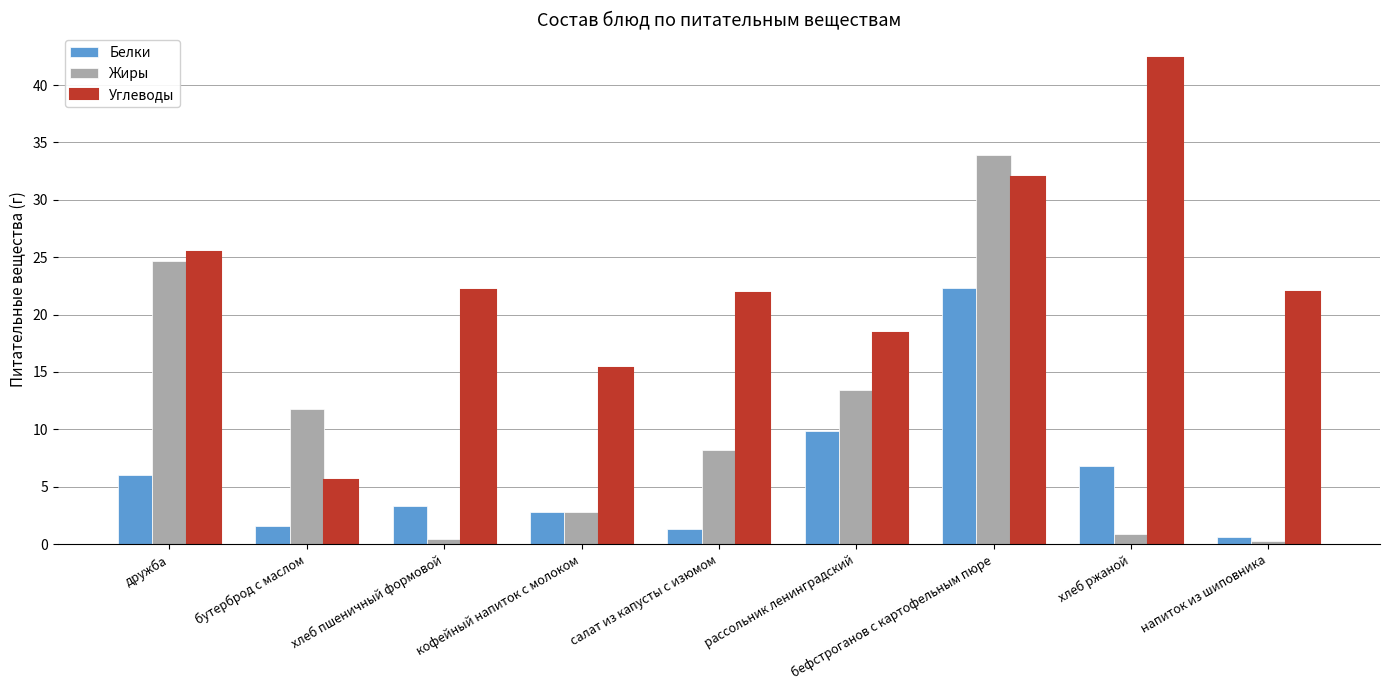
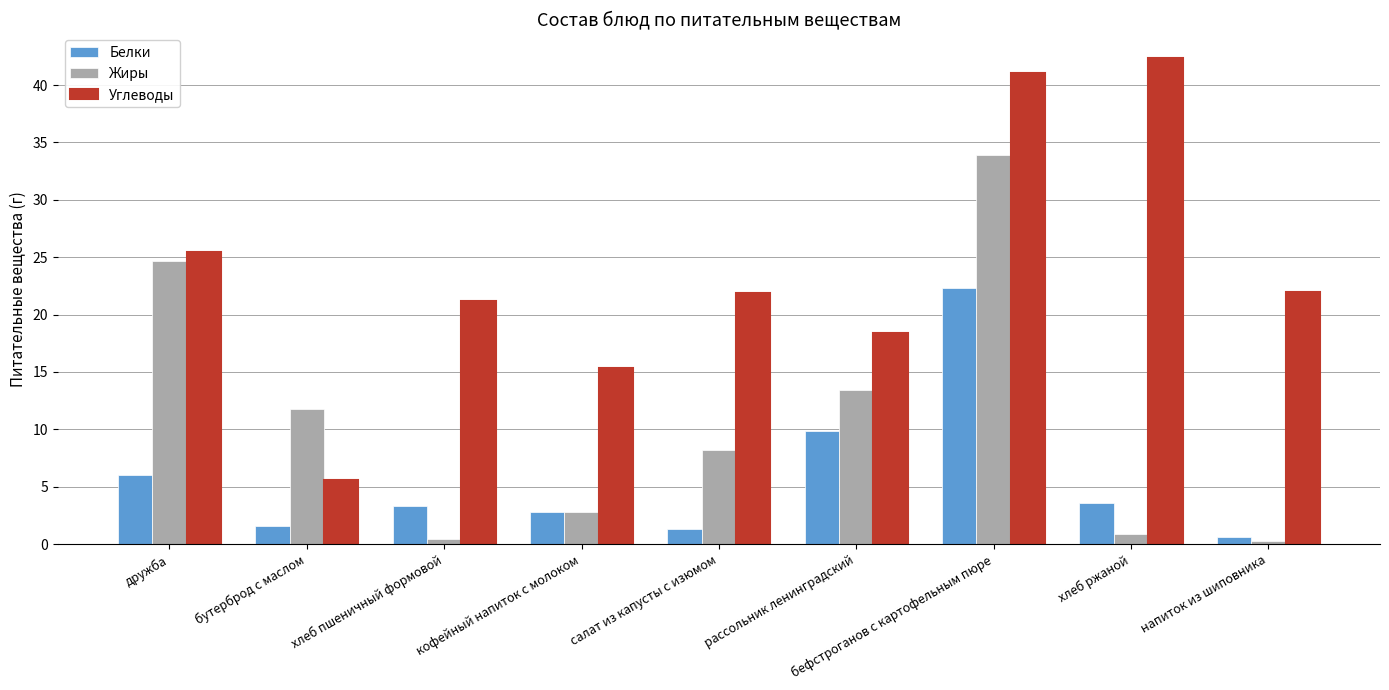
  {
    "Белки": {
      "дружба": 6.1,
      "бутерброд с маслом": 1.5,
      "хлеб пшеничный формовой": 3.3,
      "кофейный напиток с молоком": 2.8,
      "салат из капусты с изюмом": 1.3,
      "рассольник ленинградский": 9.9,
      "бефстроганов с картофельным пюре": 22.4,
-     "хлеб ржаной": 6.8,
+     "хлеб ржаной": 3.6,
      "напиток из шиповника": 0.6
    },
    "Жиры": {
      "дружба": 24.6,
      "бутерброд с маслом": 11.8,
      "хлеб пшеничный формовой": 0.4,
      "кофейный напиток с молоком": 2.8,
      "салат из капусты с изюмом": 8.2,
      "рассольник ленинградский": 13.4,
      "бефстроганов с картофельным пюре": 33.9,
      "хлеб ржаной": 0.9,
      "напиток из шиповника": 0.3
    },
    "Углеводы": {
      "дружба": 25.4,
      "бутерброд с маслом": 5.6,
-     "хлеб пшеничный формовой": 22.1,
+     "хлеб пшеничный формовой": 21.2,
      "кофейный напиток с молоком": 15.3,
      "салат из капусты с изюмом": 21.9,
      "рассольник ленинградский": 18.4,
-     "бефстроганов с картофельным пюре": 32.0,
+     "бефстроганов с картофельным пюре": 41.1,
      "хлеб ржаной": 42.4,
      "напиток из шиповника": 22.0
    }
  }
